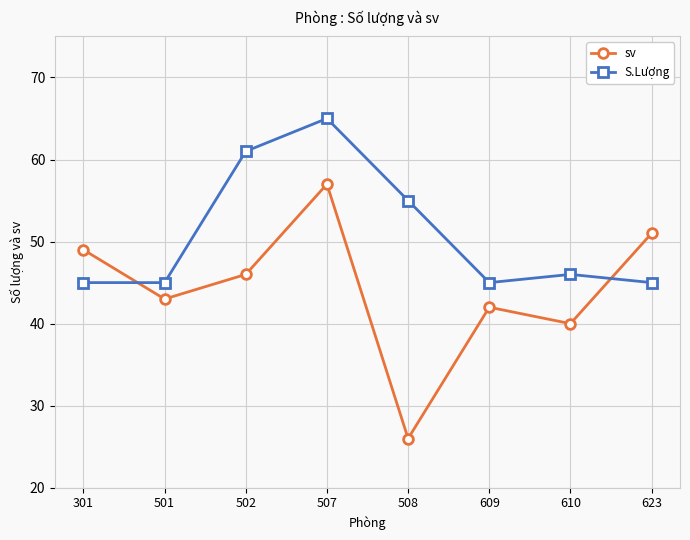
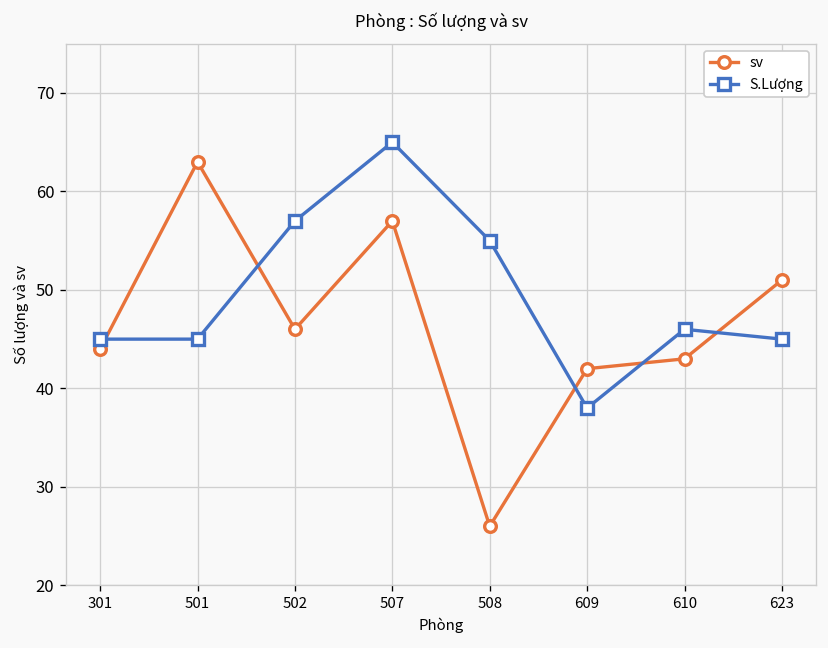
  {
    "sv": {
-     "301": 49,
-     "501": 43,
+     "301": 44,
+     "501": 63,
      "502": 46,
      "507": 57,
      "508": 26,
      "609": 42,
-     "610": 40,
+     "610": 43,
      "623": 51
    },
    "S.Lượng": {
      "301": 45,
      "501": 45,
-     "502": 61,
+     "502": 57,
      "507": 65,
      "508": 55,
-     "609": 45,
+     "609": 38,
      "610": 46,
      "623": 45
    }
  }
